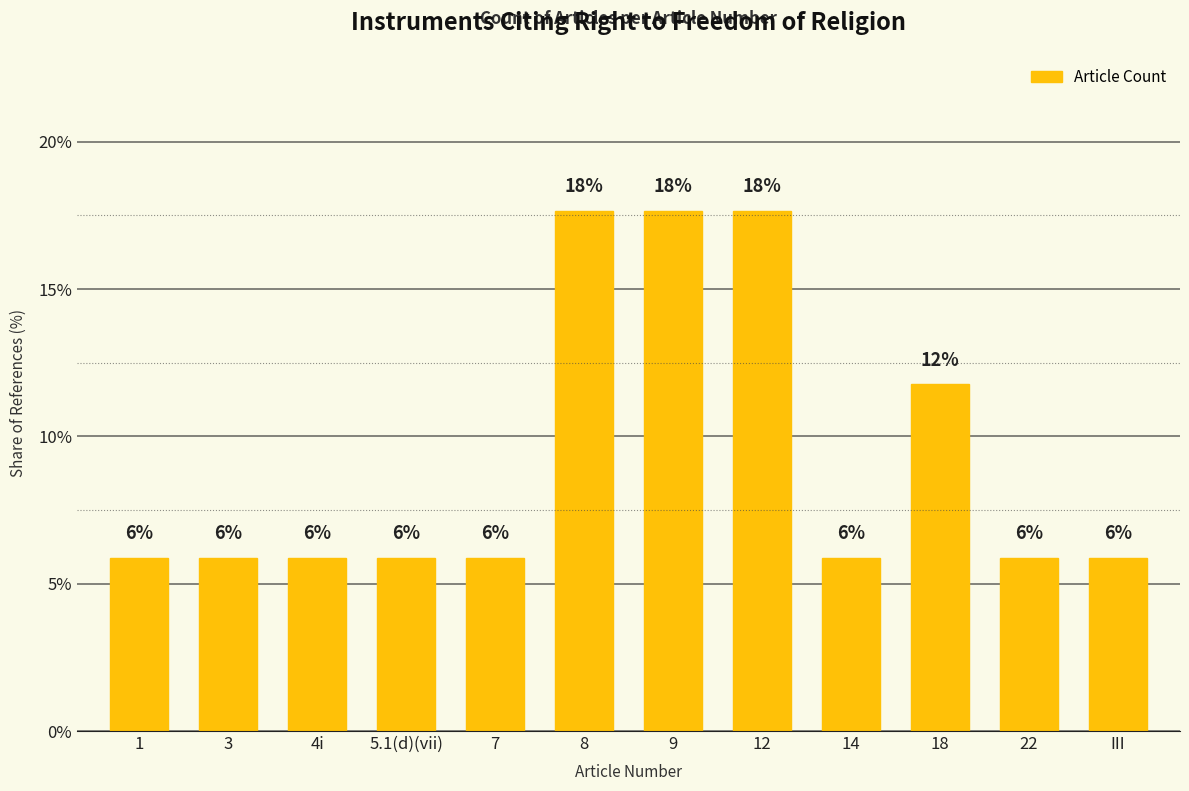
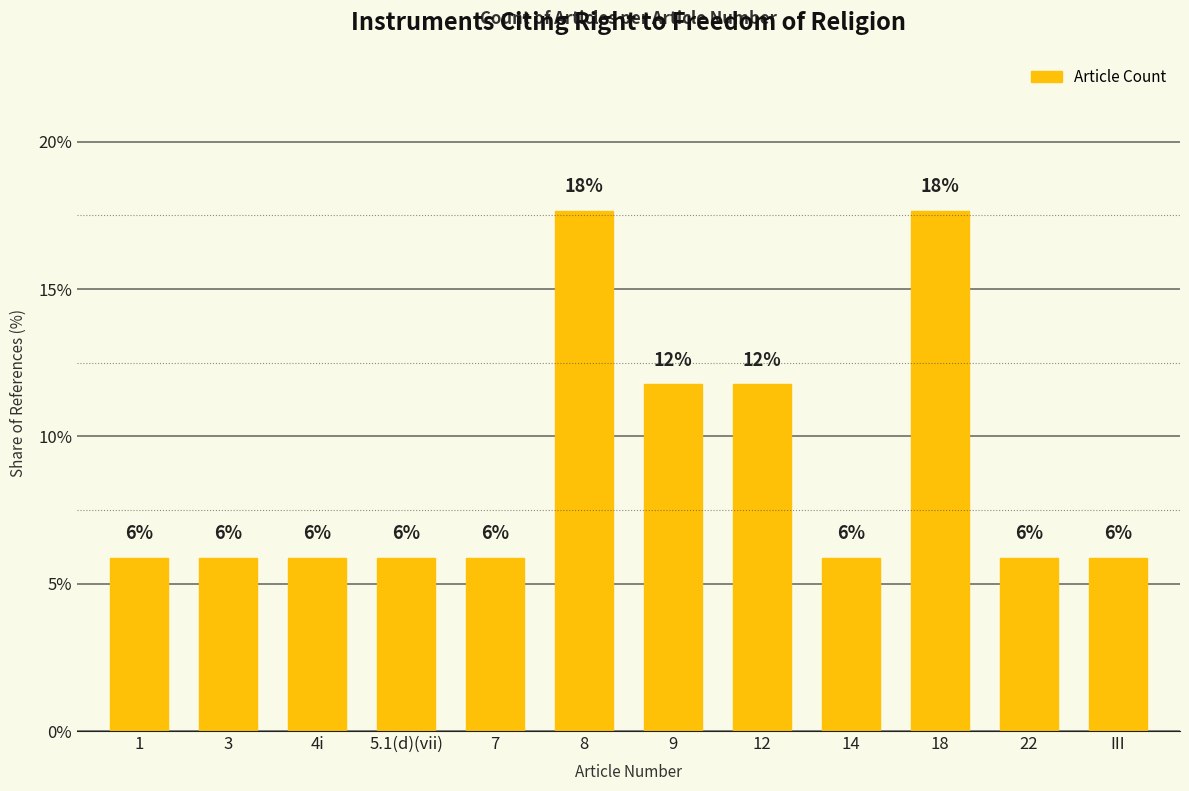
  {
    "1": "6%",
    "3": "6%",
    "4i": "6%",
    "5.1(d)(vii)": "6%",
    "7": "6%",
    "8": "18%",
-   "9": "18%",
-   "12": "18%",
+   "9": "12%",
+   "12": "12%",
    "14": "6%",
-   "18": "12%",
+   "18": "18%",
    "22": "6%",
    "III": "6%"
  }
